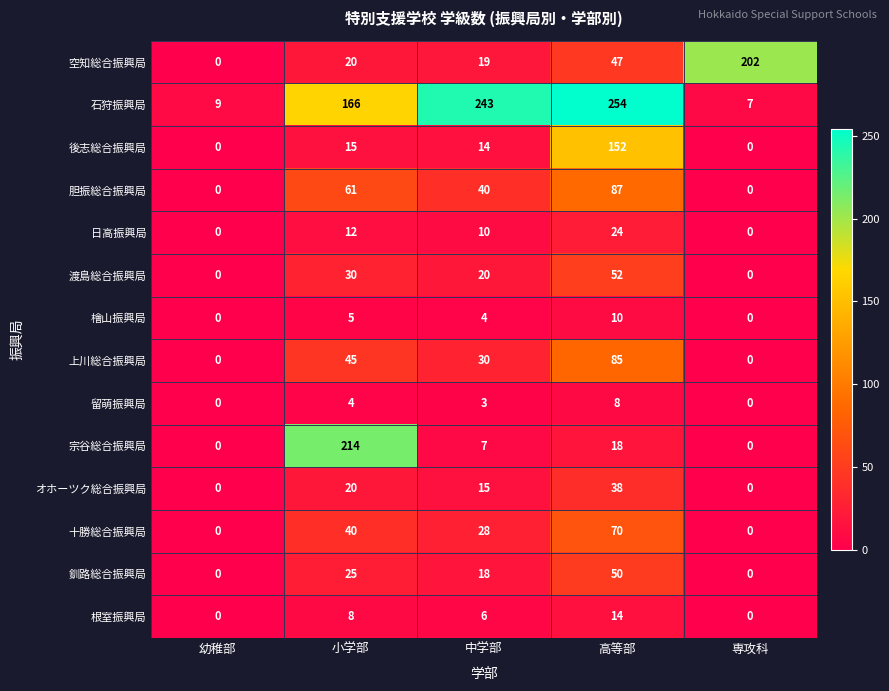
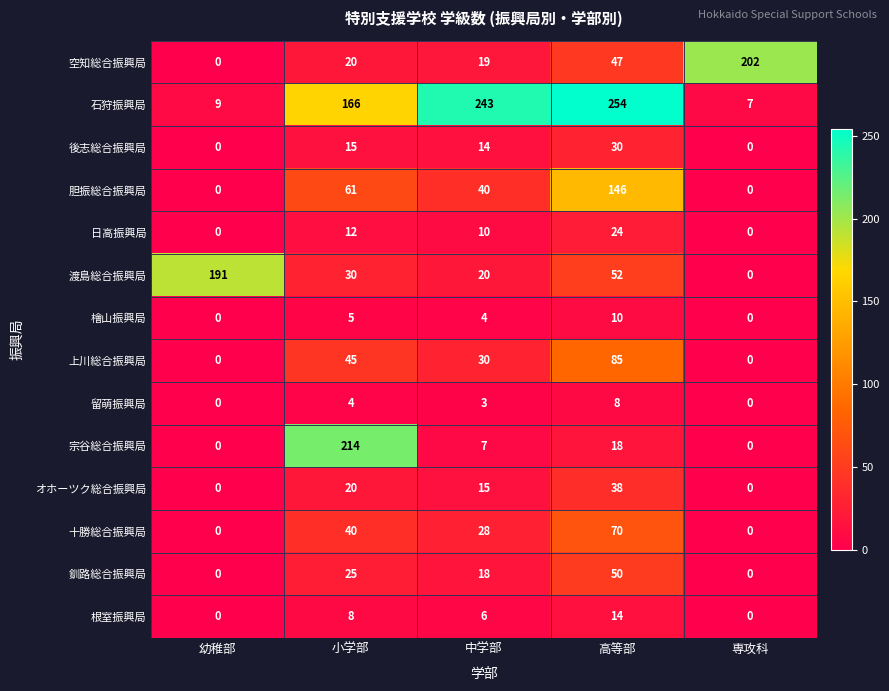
  {
    "空知総合振興局": {
      "幼稚部": 0,
      "小学部": 20,
      "中学部": 19,
      "高等部": 47,
      "専攻科": 202
    },
    "石狩振興局": {
      "幼稚部": 9,
      "小学部": 166,
      "中学部": 243,
      "高等部": 254,
      "専攻科": 7
    },
    "後志総合振興局": {
      "幼稚部": 0,
      "小学部": 15,
      "中学部": 14,
-     "高等部": 152,
+     "高等部": 30,
      "専攻科": 0
    },
    "胆振総合振興局": {
      "幼稚部": 0,
      "小学部": 61,
      "中学部": 40,
-     "高等部": 87,
+     "高等部": 146,
      "専攻科": 0
    },
    "日高振興局": {
      "幼稚部": 0,
      "小学部": 12,
      "中学部": 10,
      "高等部": 24,
      "専攻科": 0
    },
    "渡島総合振興局": {
-     "幼稚部": 0,
+     "幼稚部": 191,
      "小学部": 30,
      "中学部": 20,
      "高等部": 52,
      "専攻科": 0
    },
    "檜山振興局": {
      "幼稚部": 0,
      "小学部": 5,
      "中学部": 4,
      "高等部": 10,
      "専攻科": 0
    },
    "上川総合振興局": {
      "幼稚部": 0,
      "小学部": 45,
      "中学部": 30,
      "高等部": 85,
      "専攻科": 0
    },
    "留萌振興局": {
      "幼稚部": 0,
      "小学部": 4,
      "中学部": 3,
      "高等部": 8,
      "専攻科": 0
    },
    "宗谷総合振興局": {
      "幼稚部": 0,
      "小学部": 214,
      "中学部": 7,
      "高等部": 18,
      "専攻科": 0
    },
    "オホーツク総合振興局": {
      "幼稚部": 0,
      "小学部": 20,
      "中学部": 15,
      "高等部": 38,
      "専攻科": 0
    },
    "十勝総合振興局": {
      "幼稚部": 0,
      "小学部": 40,
      "中学部": 28,
      "高等部": 70,
      "専攻科": 0
    },
    "釧路総合振興局": {
      "幼稚部": 0,
      "小学部": 25,
      "中学部": 18,
      "高等部": 50,
      "専攻科": 0
    },
    "根室振興局": {
      "幼稚部": 0,
      "小学部": 8,
      "中学部": 6,
      "高等部": 14,
      "専攻科": 0
    }
  }
